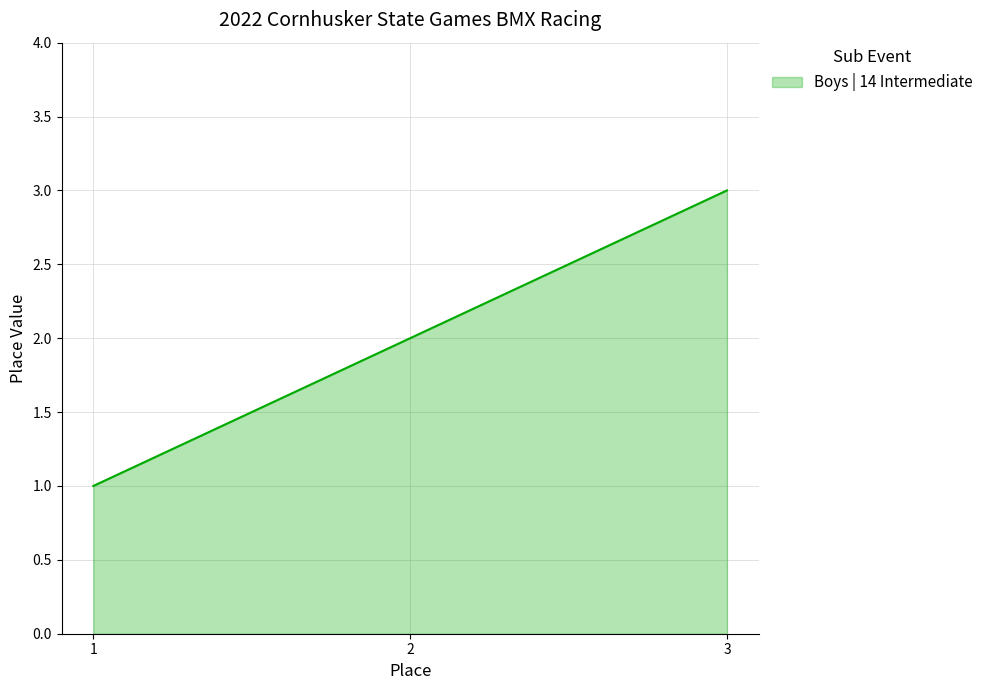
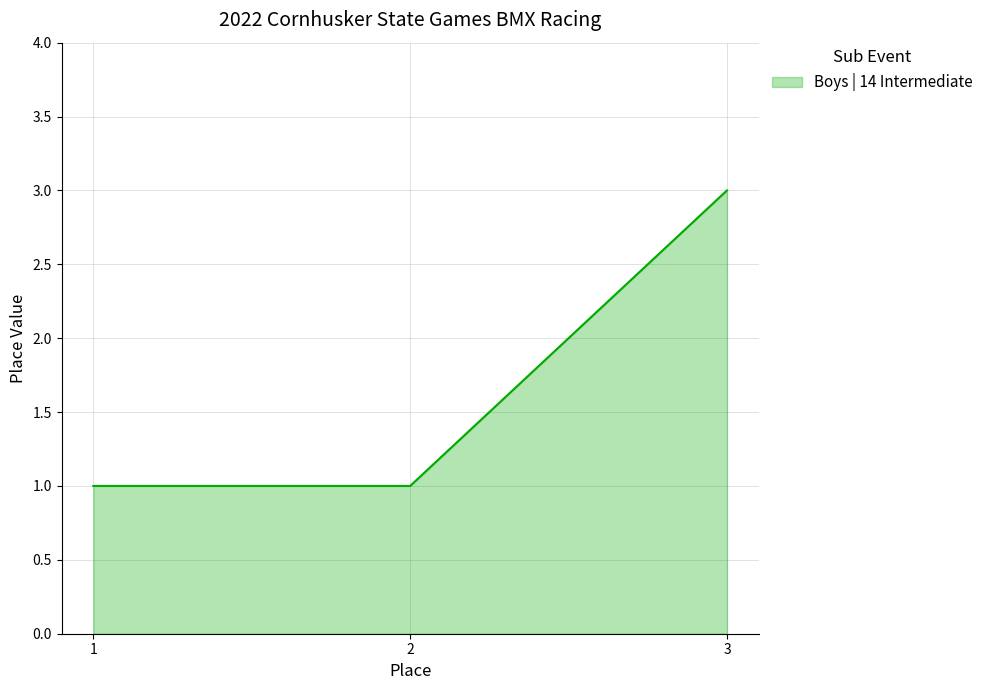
  {
    "1": 1,
-   "2": 2,
+   "2": 1,
    "3": 3
  }
